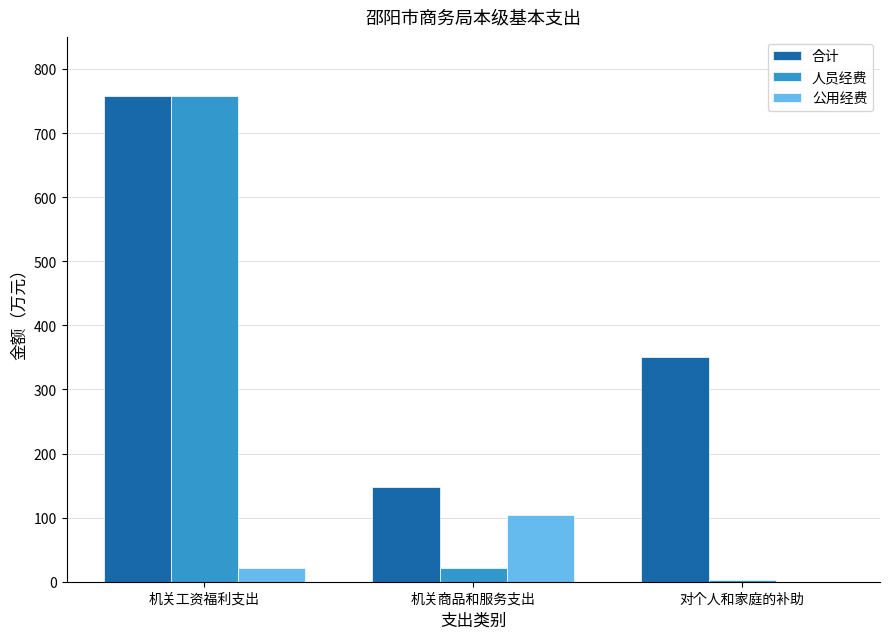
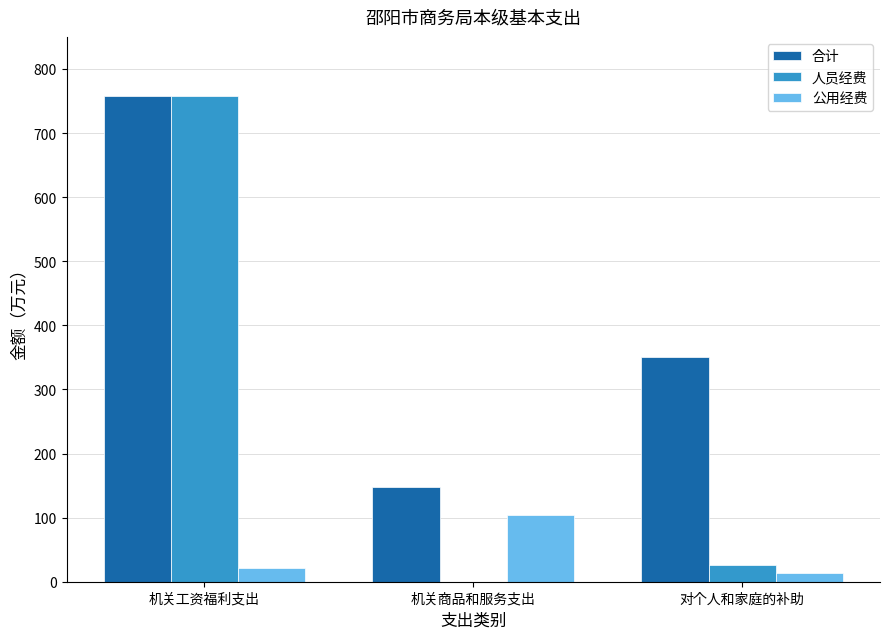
  {
    "合计": {
      "机关工资福利支出": 760,
      "机关商品和服务支出": 150,
      "对个人和家庭的补助": 350
    },
    "人员经费": {
      "机关工资福利支出": 760,
-     "机关商品和服务支出": 20,
-     "对个人和家庭的补助": 0
+     "机关商品和服务支出": 0,
+     "对个人和家庭的补助": 30
    },
    "公用经费": {
      "机关工资福利支出": 20,
      "机关商品和服务支出": 100,
-     "对个人和家庭的补助": 0
+     "对个人和家庭的补助": 10
    }
  }
